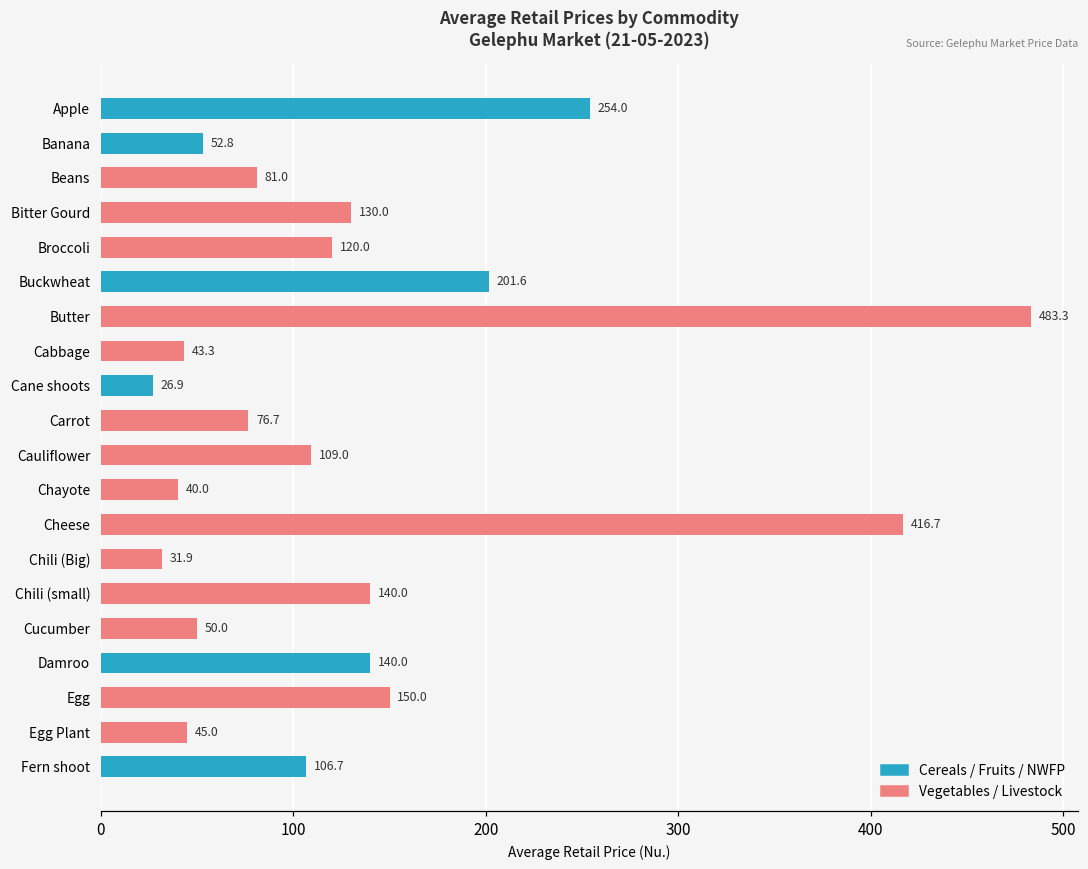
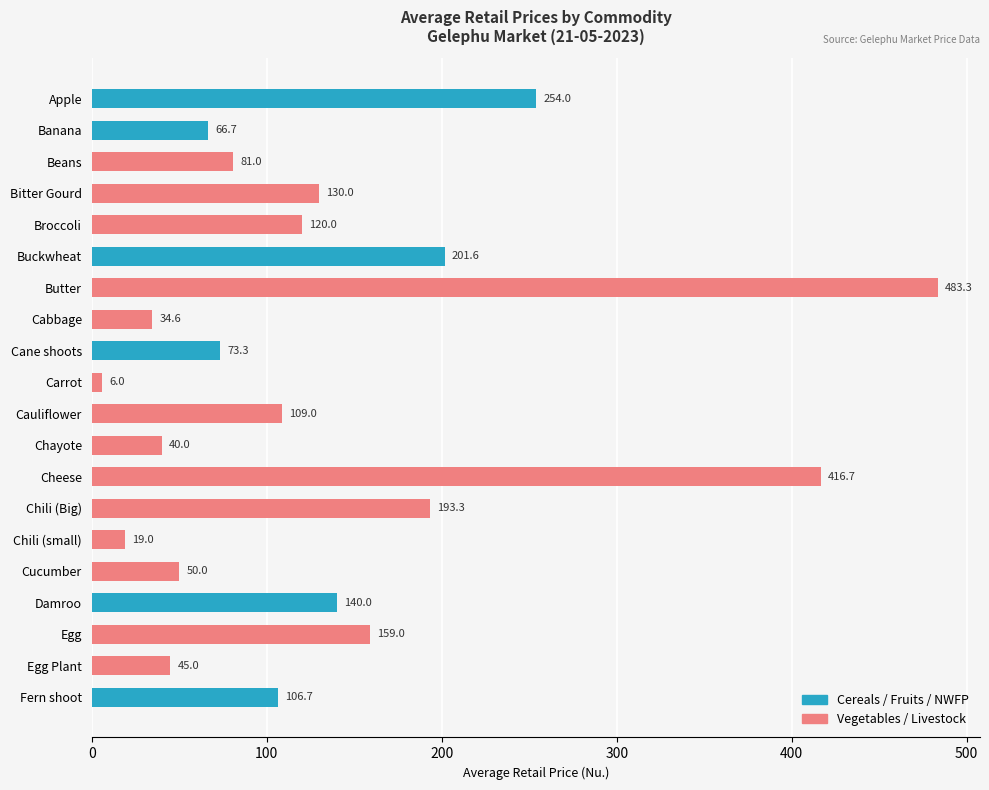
  {
    "Apple": 254.0,
-   "Banana": 52.8,
+   "Banana": 66.7,
    "Beans": 81.0,
    "Bitter Gourd": 130.0,
    "Broccoli": 120.0,
    "Buckwheat": 201.6,
    "Butter": 483.3,
-   "Cabbage": 43.3,
-   "Cane shoots": 26.9,
-   "Carrot": 76.7,
+   "Cabbage": 34.6,
+   "Cane shoots": 73.3,
+   "Carrot": 6.0,
    "Cauliflower": 109.0,
    "Chayote": 40.0,
    "Cheese": 416.7,
-   "Chili (Big)": 31.9,
-   "Chili (small)": 140.0,
+   "Chili (Big)": 193.3,
+   "Chili (small)": 19.0,
    "Cucumber": 50.0,
    "Damroo": 140.0,
-   "Egg": 150.0,
+   "Egg": 159.0,
    "Egg Plant": 45.0,
    "Fern shoot": 106.7
  }
